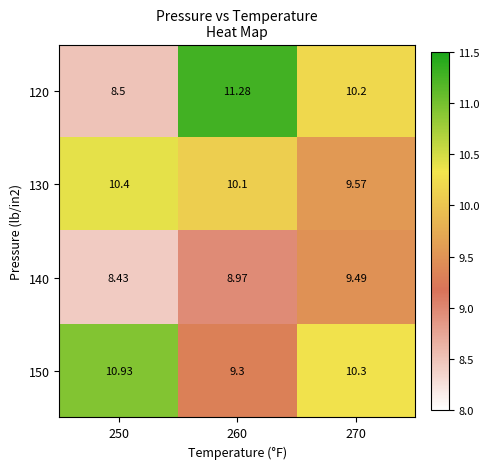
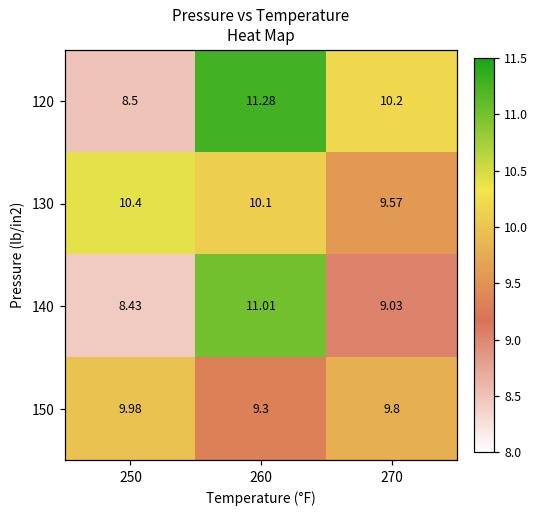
  {
    "120": {
      "250": 8.5,
      "260": 11.28,
      "270": 10.2
    },
    "130": {
      "250": 10.4,
      "260": 10.1,
      "270": 9.57
    },
    "140": {
      "250": 8.43,
-     "260": 8.97,
-     "270": 9.49
+     "260": 11.01,
+     "270": 9.03
    },
    "150": {
-     "250": 10.93,
+     "250": 9.98,
      "260": 9.3,
-     "270": 10.3
+     "270": 9.8
    }
  }
